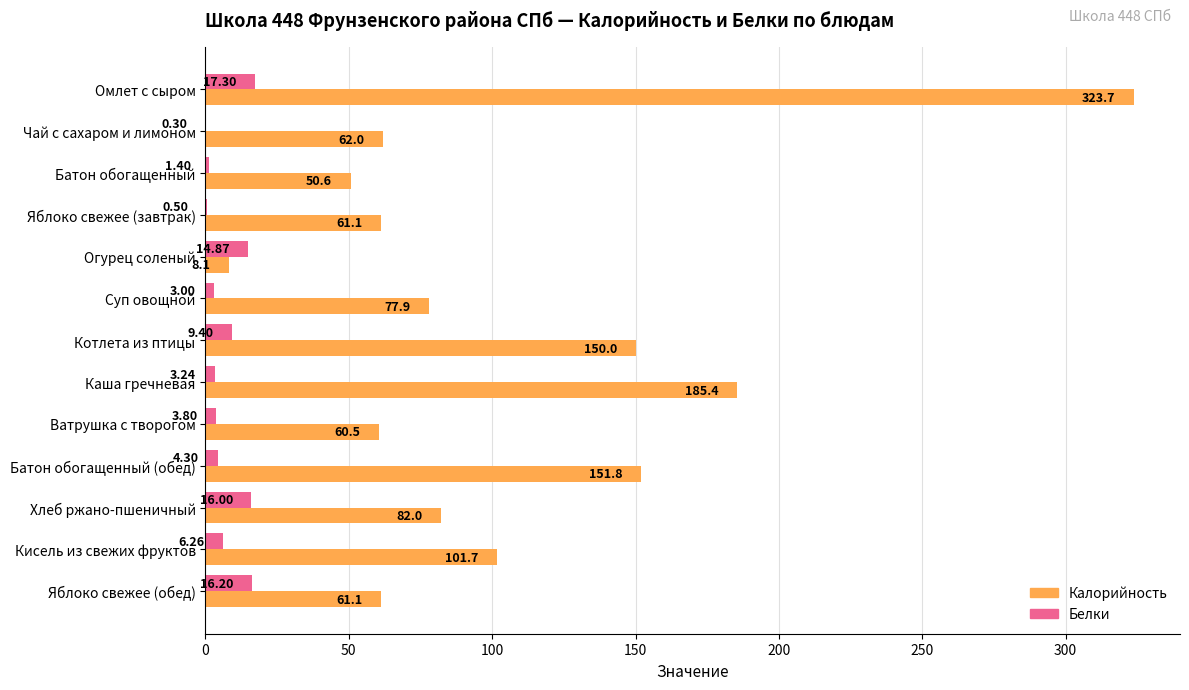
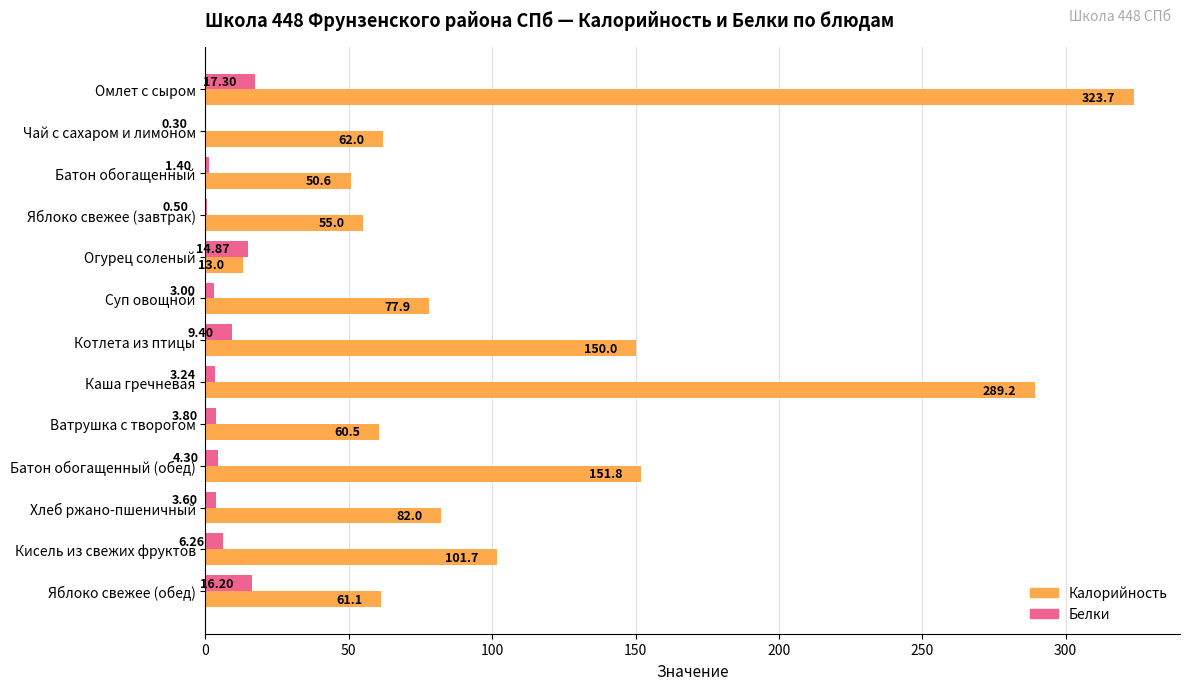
  {
    "Калорийность": {
      "Омлет с сыром": 323.7,
      "Чай с сахаром и лимоном": 62.0,
      "Батон обогащенный": 50.6,
-     "Яблоко свежее (завтрак)": 61.1,
-     "Огурец соленый": 8.1,
+     "Яблоко свежее (завтрак)": 55.0,
+     "Огурец соленый": 13.0,
      "Суп овощной": 77.9,
      "Котлета из птицы": 150.0,
-     "Каша гречневая": 185.4,
+     "Каша гречневая": 289.2,
      "Ватрушка с творогом": 60.5,
      "Батон обогащенный (обед)": 151.8,
      "Хлеб ржано-пшеничный": 82.0,
      "Кисель из свежих фруктов": 101.7,
      "Яблоко свежее (обед)": 61.1
    },
    "Белки": {
      "Омлет с сыром": 17.30,
      "Чай с сахаром и лимоном": 0.30,
      "Батон обогащенный": 1.40,
      "Яблоко свежее (завтрак)": 0.50,
      "Огурец соленый": 14.87,
      "Суп овощной": 3.00,
      "Котлета из птицы": 9.40,
      "Каша гречневая": 3.24,
      "Ватрушка с творогом": 3.80,
      "Батон обогащенный (обед)": 4.30,
-     "Хлеб ржано-пшеничный": 16.00,
+     "Хлеб ржано-пшеничный": 3.60,
      "Кисель из свежих фруктов": 6.26,
      "Яблоко свежее (обед)": 16.20
    }
  }
